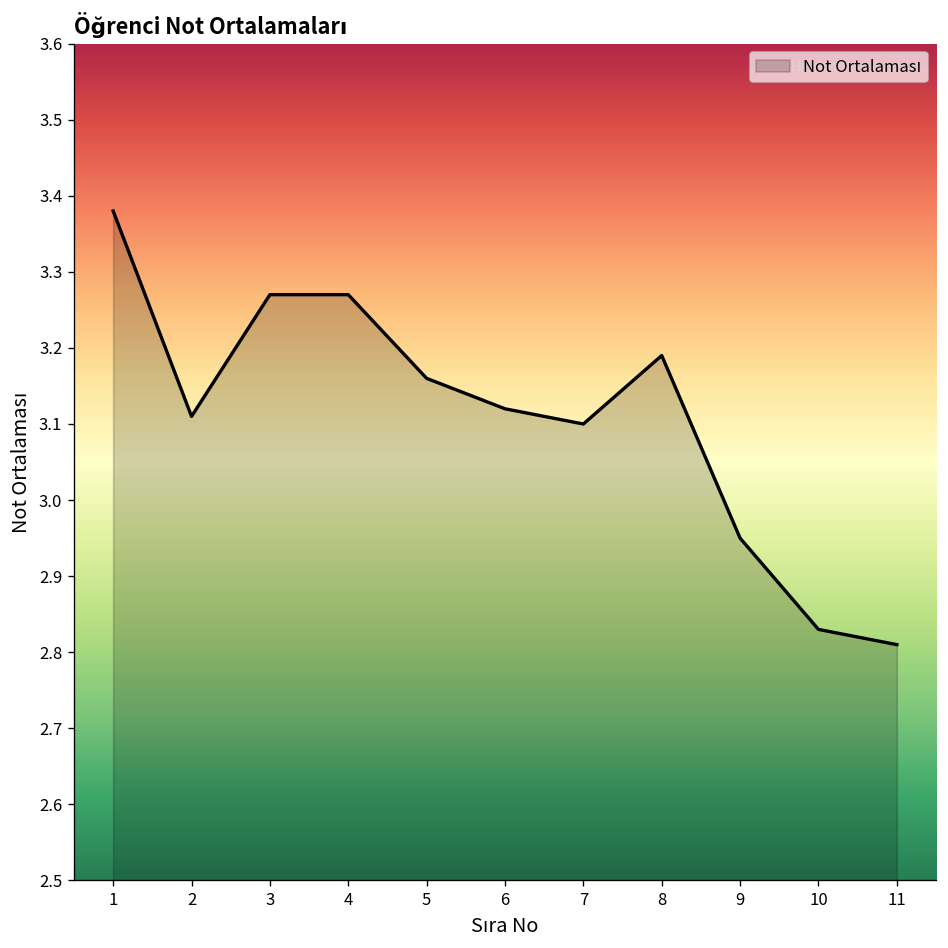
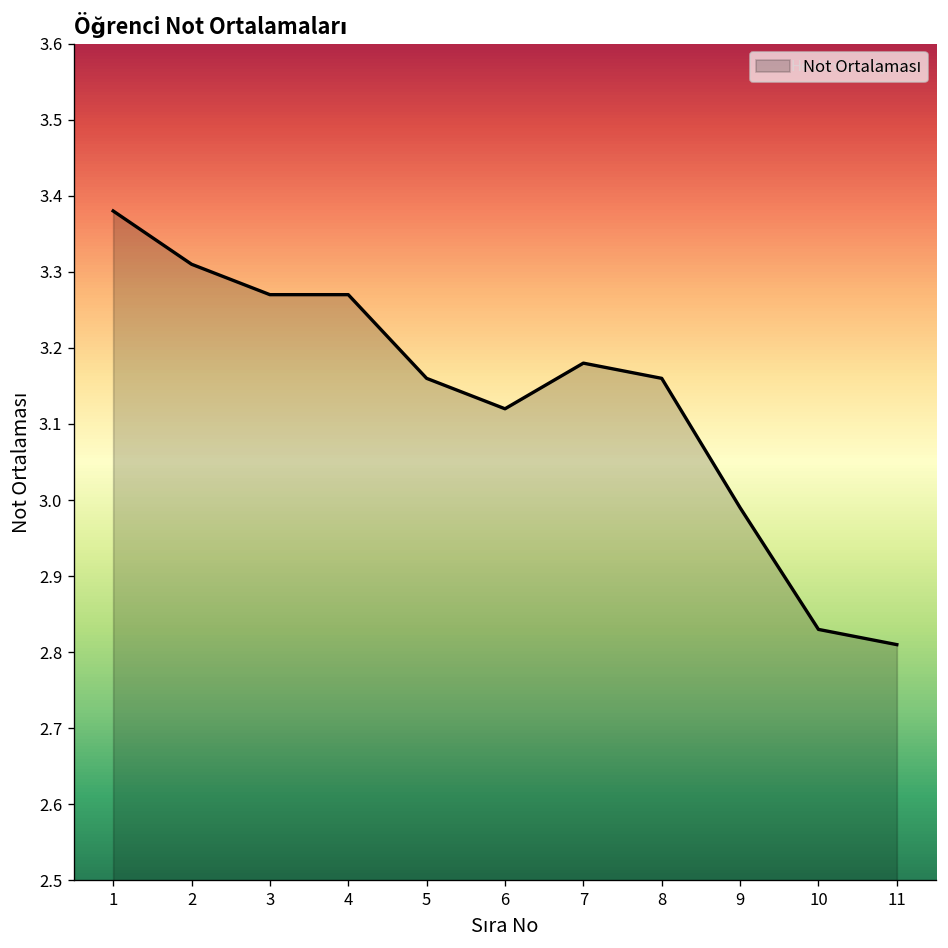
  {
    "1": 3.38,
-   "2": 3.11,
+   "2": 3.31,
    "3": 3.27,
    "4": 3.27,
    "5": 3.16,
    "6": 3.12,
-   "7": 3.10,
-   "8": 3.19,
-   "9": 2.95,
+   "7": 3.18,
+   "8": 3.16,
+   "9": 2.99,
    "10": 2.83,
    "11": 2.81
  }
